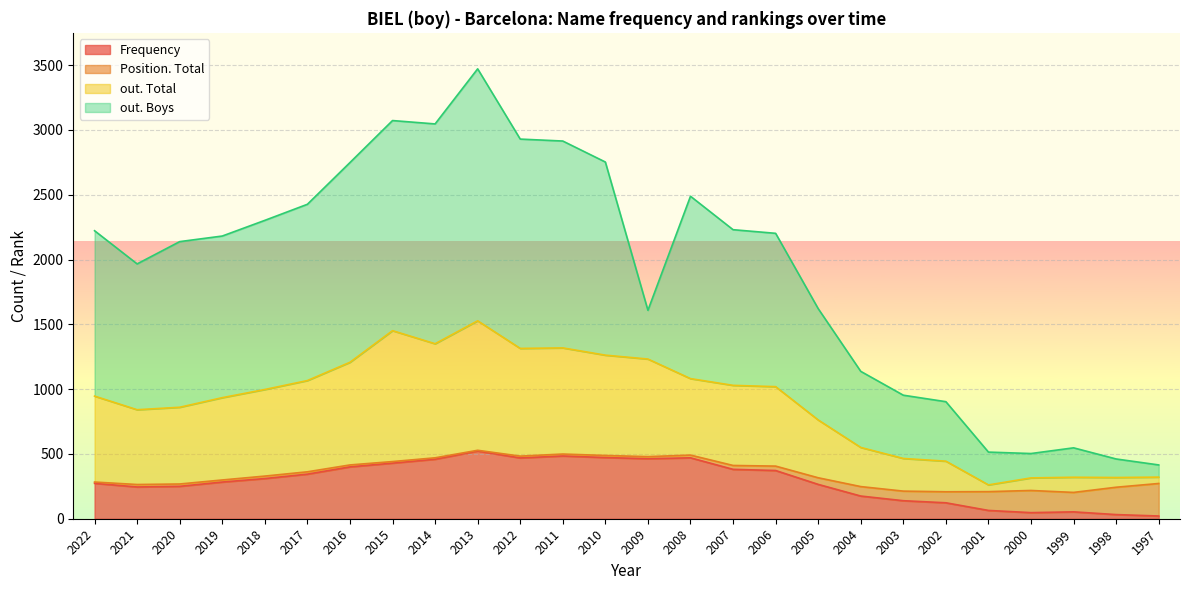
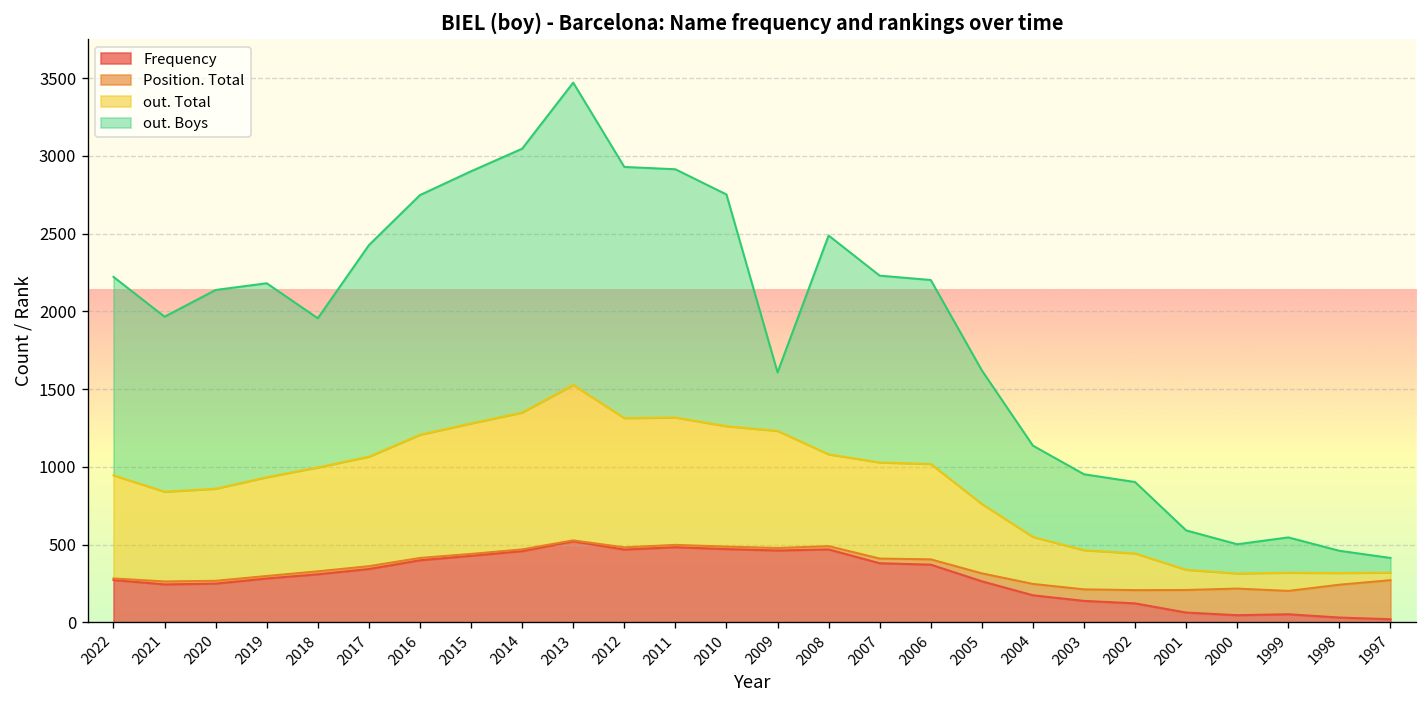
  {
    "out. Total": {
      "2022": 660,
      "2021": 580,
      "2020": 590,
      "2019": 640,
      "2018": 670,
      "2017": 700,
      "2016": 790,
-     "2015": 1010,
+     "2015": 840,
      "2014": 880,
      "2013": 1000,
      "2012": 830,
      "2011": 820,
      "2010": 770,
      "2009": 750,
      "2008": 590,
      "2007": 620,
      "2006": 610,
      "2005": 450,
      "2004": 300,
      "2003": 250,
      "2002": 240,
-     "2001": 50,
+     "2001": 130,
      "2000": 100,
      "1999": 120,
      "1998": 80,
      "1997": 50
    },
    "out. Boys": {
      "2022": 1280,
      "2021": 1130,
      "2020": 1280,
      "2019": 1250,
-     "2018": 1310,
+     "2018": 960,
      "2017": 1360,
      "2016": 1540,
      "2015": 1620,
      "2014": 1700,
      "2013": 1940,
      "2012": 1620,
      "2011": 1600,
      "2010": 1490,
      "2009": 380,
      "2008": 1410,
      "2007": 1200,
      "2006": 1180,
      "2005": 860,
      "2004": 590,
      "2003": 490,
      "2002": 460,
      "2001": 250,
      "2000": 190,
      "1999": 230,
      "1998": 140,
      "1997": 90
    }
  }
